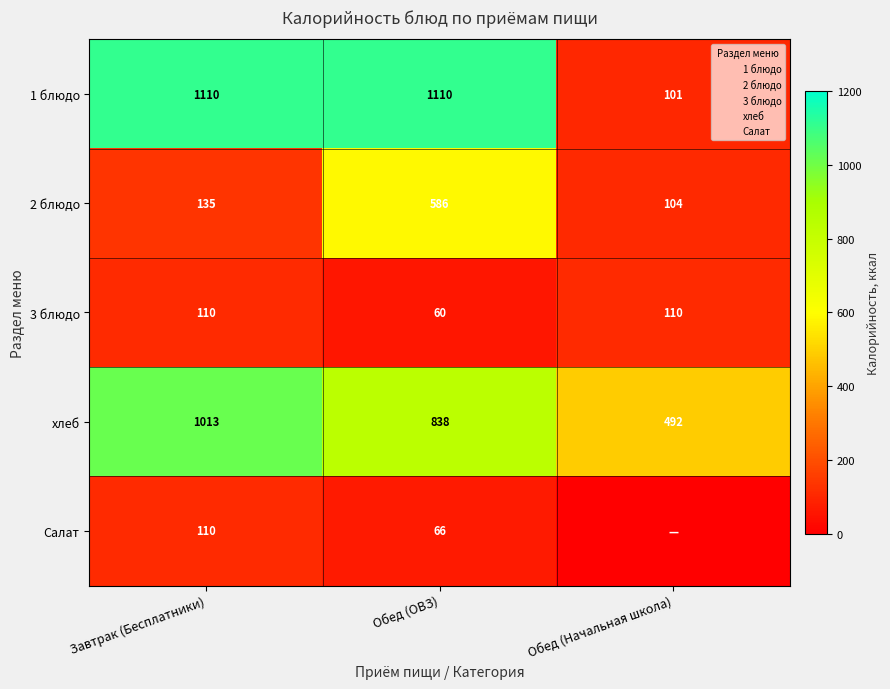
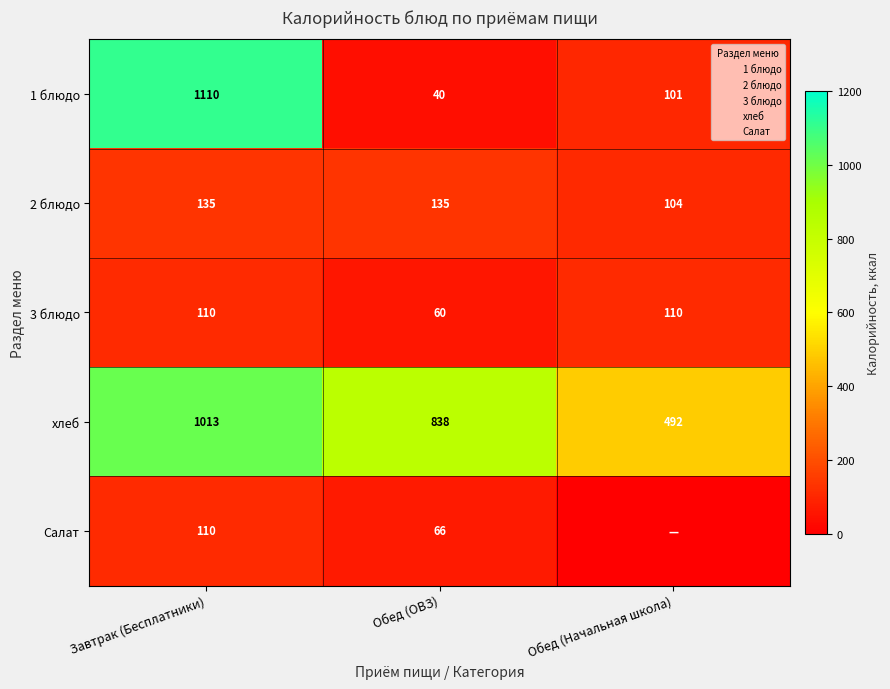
  {
    "1 блюдо": {
      "Завтрак (Бесплатники)": 1110,
-     "Обед (ОВЗ)": 1110,
+     "Обед (ОВЗ)": 40,
      "Обед (Начальная школа)": 101
    },
    "2 блюдо": {
      "Завтрак (Бесплатники)": 135,
-     "Обед (ОВЗ)": 586,
+     "Обед (ОВЗ)": 135,
      "Обед (Начальная школа)": 104
    },
    "3 блюдо": {
      "Завтрак (Бесплатники)": 110,
      "Обед (ОВЗ)": 60,
      "Обед (Начальная школа)": 110
    },
    "хлеб": {
      "Завтрак (Бесплатники)": 1013,
      "Обед (ОВЗ)": 838,
      "Обед (Начальная школа)": 492
    },
    "Салат": {
      "Завтрак (Бесплатники)": 110,
      "Обед (ОВЗ)": 66
    }
  }
